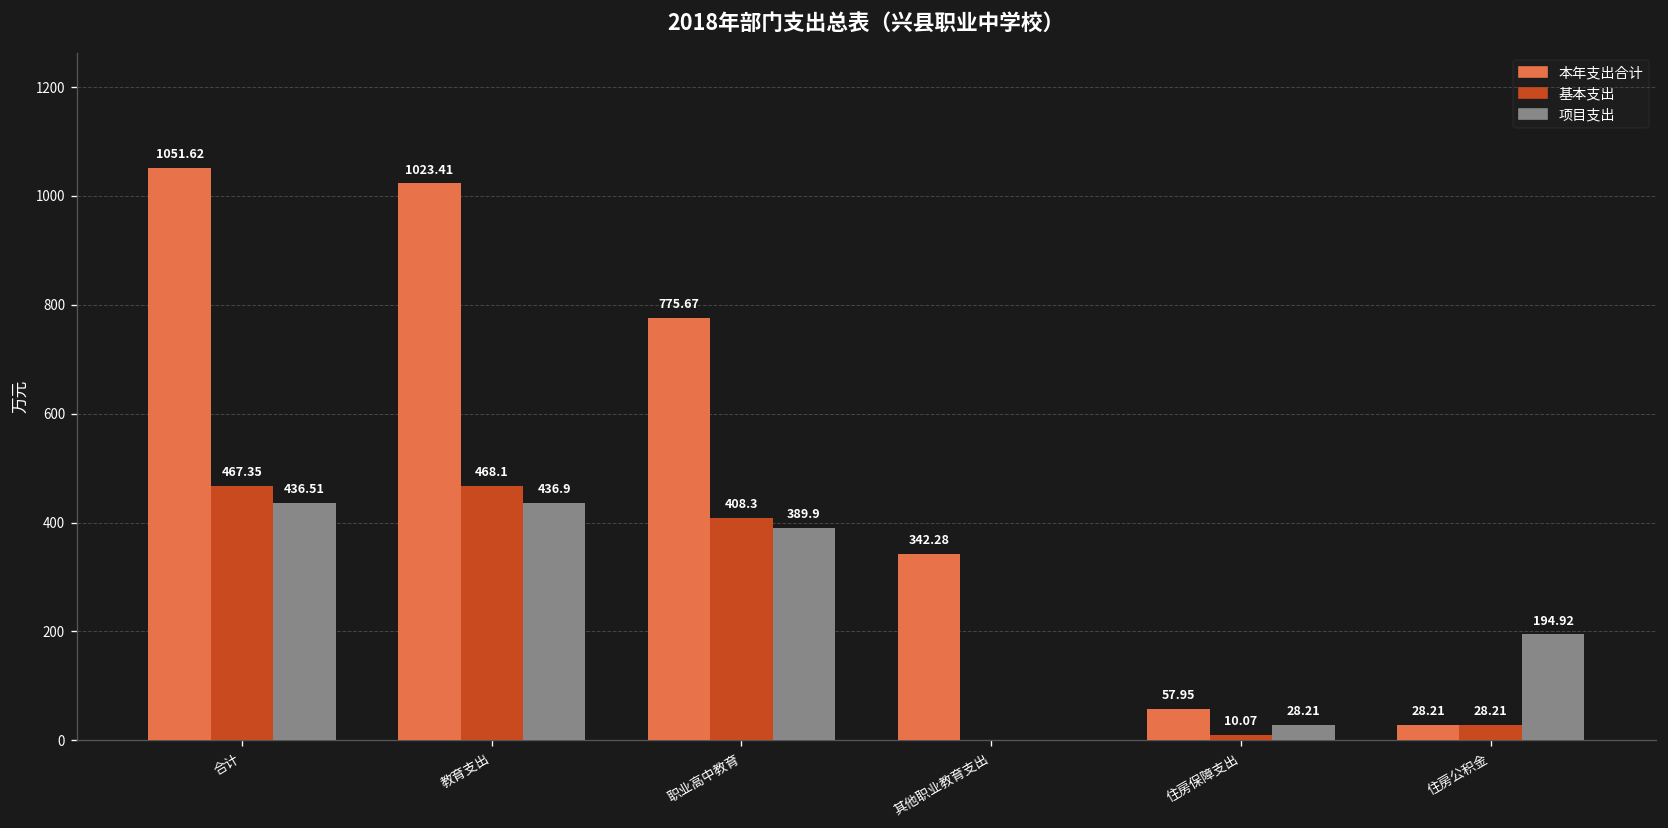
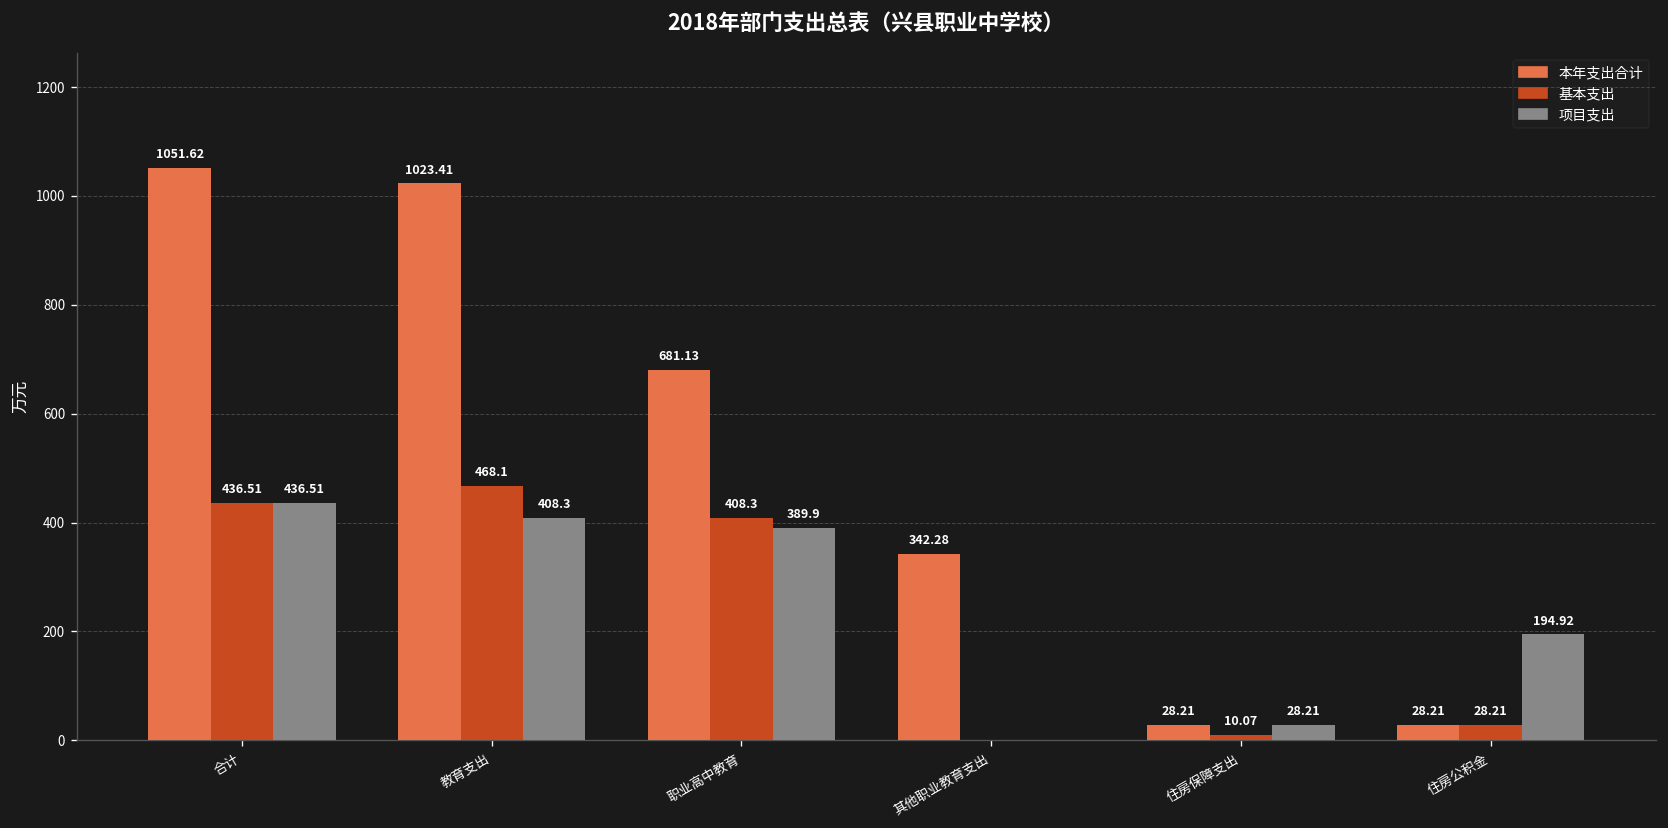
  {
    "本年支出合计": {
      "合计": 1051.62,
      "教育支出": 1023.41,
-     "职业高中教育": 775.67,
+     "职业高中教育": 681.13,
      "其他职业教育支出": 342.28,
-     "住房保障支出": 57.95,
+     "住房保障支出": 28.21,
      "住房公积金": 28.21
    },
    "基本支出": {
-     "合计": 467.35,
+     "合计": 436.51,
      "教育支出": 468.1,
      "职业高中教育": 408.3,
      "住房保障支出": 10.07,
      "住房公积金": 28.21
    },
    "项目支出": {
      "合计": 436.51,
-     "教育支出": 436.9,
+     "教育支出": 408.3,
      "职业高中教育": 389.9,
      "住房保障支出": 28.21,
      "住房公积金": 194.92
    }
  }
